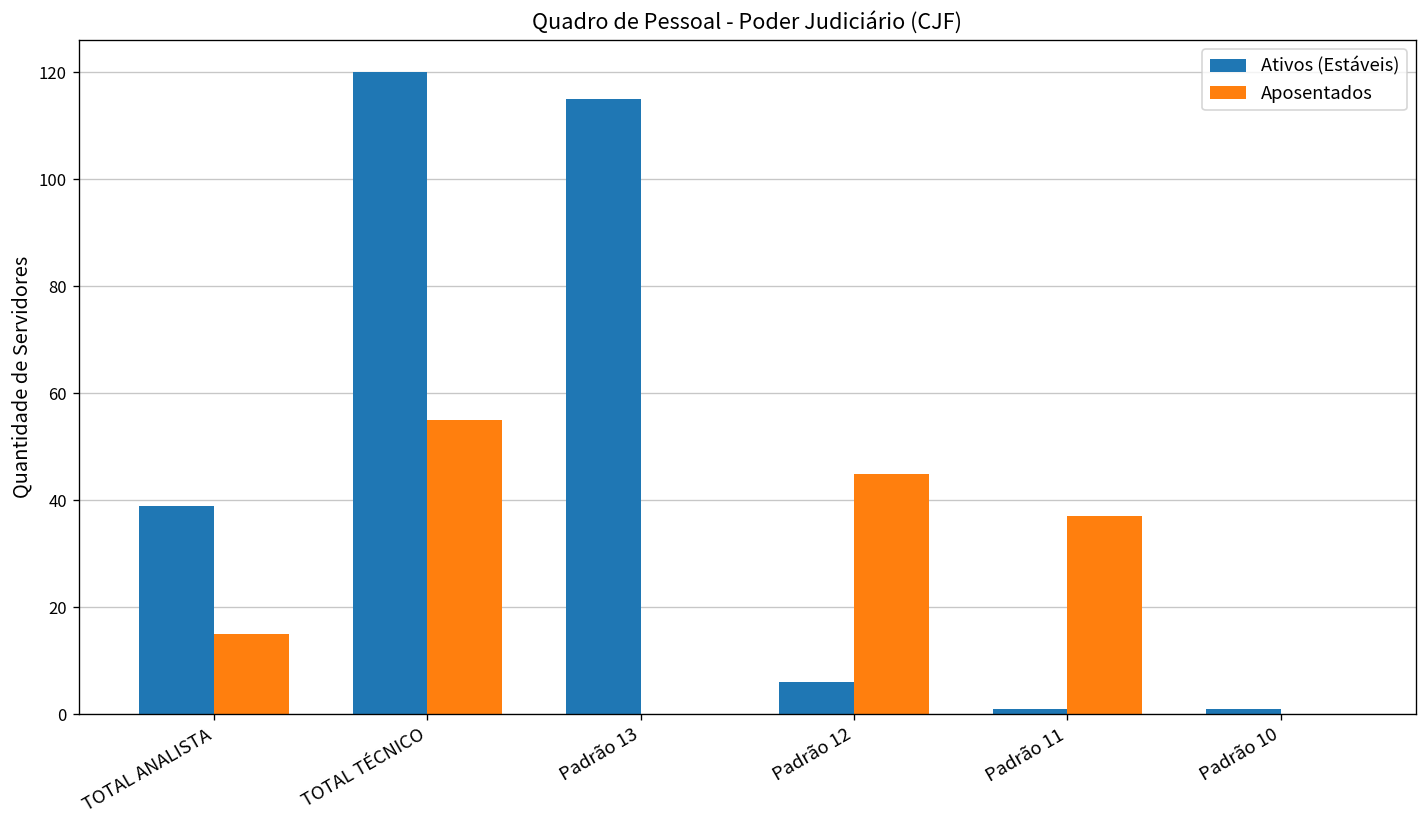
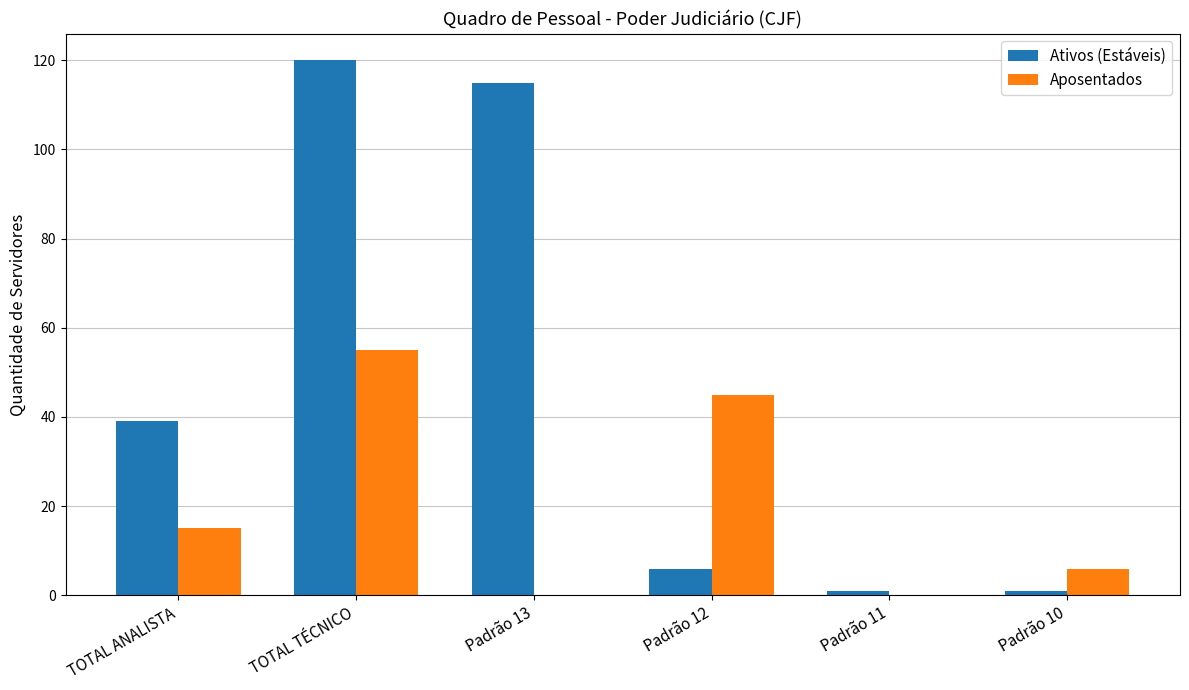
  {
    "Ativos (Estáveis)": {
      "TOTAL ANALISTA": 39,
      "TOTAL TÉCNICO": 120,
      "Padrão 13": 115,
      "Padrão 12": 6,
      "Padrão 11": 1,
      "Padrão 10": 1
    },
    "Aposentados": {
      "TOTAL ANALISTA": 15,
      "TOTAL TÉCNICO": 55,
      "Padrão 13": 0,
      "Padrão 12": 45,
-     "Padrão 11": 37,
-     "Padrão 10": 0
+     "Padrão 11": 0,
+     "Padrão 10": 6
    }
  }
